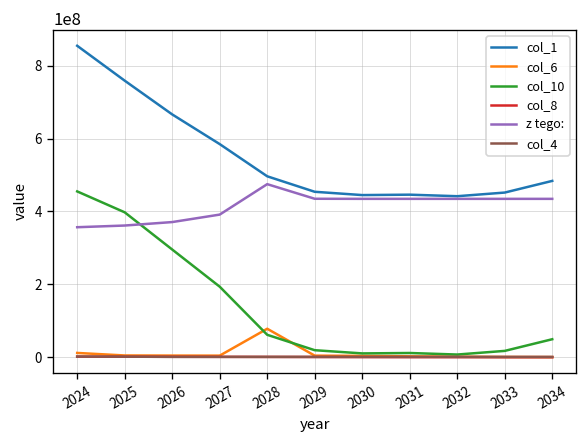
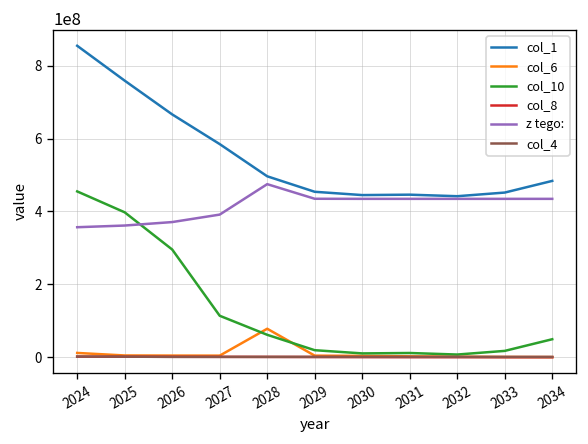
  {
    "col_1": {
      "2024": 850000000,
      "2025": 760000000,
      "2026": 670000000,
      "2027": 580000000,
      "2028": 500000000,
      "2029": 450000000,
      "2030": 440000000,
      "2031": 450000000,
      "2033": 450000000,
      "2034": 480000000
    },
    "col_6": {
      "2024": 10000000,
      "2028": 80000000
    },
    "col_10": {
      "2024": 450000000,
      "2025": 400000000,
      "2026": 300000000,
-     "2027": 190000000,
+     "2027": 110000000,
      "2028": 60000000,
      "2029": 20000000,
      "2031": 10000000,
      "2033": 20000000,
      "2034": 50000000
    },
    "z tego:": {
      "2024": 360000000,
      "2025": 360000000,
      "2026": 370000000,
      "2027": 390000000,
      "2028": 470000000,
      "2029": 430000000,
      "2030": 430000000,
      "2031": 430000000,
      "2033": 430000000,
      "2034": 430000000
    }
  }
